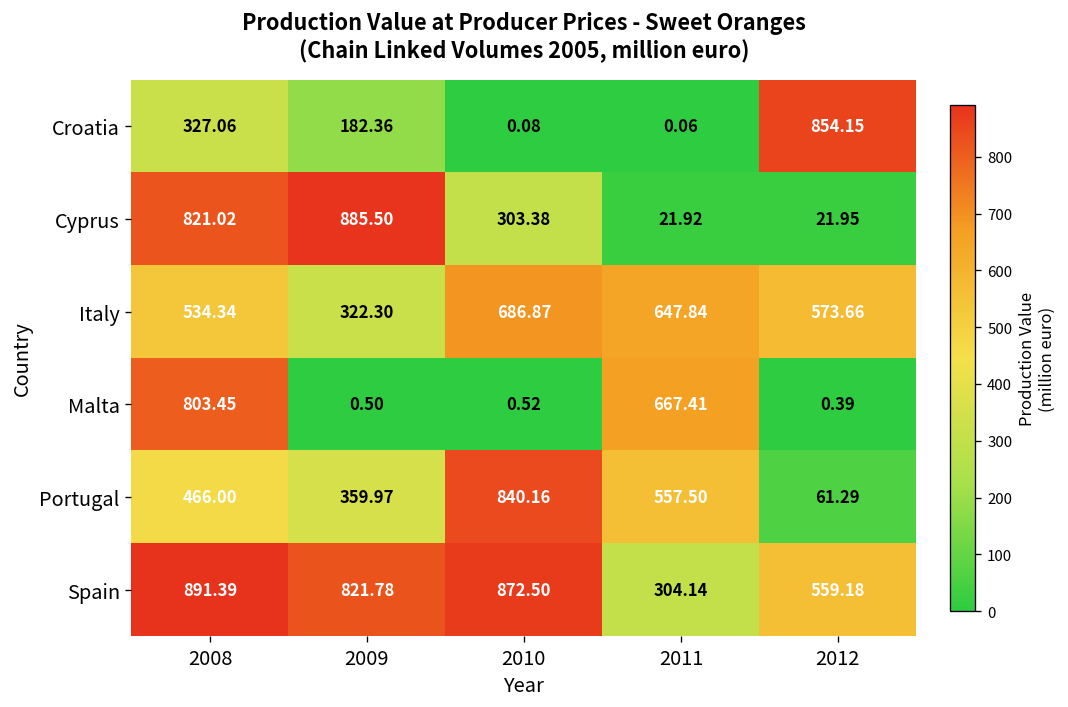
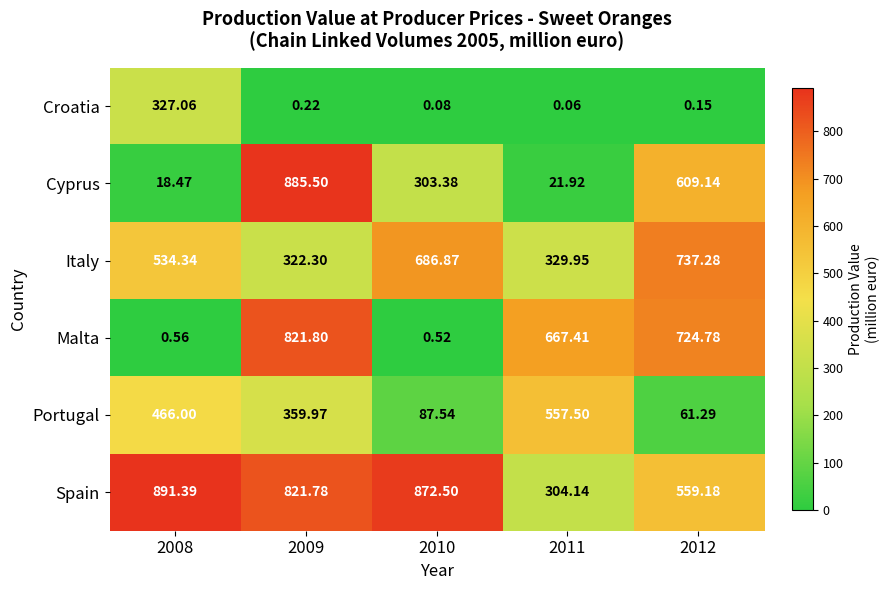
  {
    "Croatia": {
      "2008": 327.06,
-     "2009": 182.36,
+     "2009": 0.22,
      "2010": 0.08,
      "2011": 0.06,
-     "2012": 854.15
+     "2012": 0.15
    },
    "Cyprus": {
-     "2008": 821.02,
+     "2008": 18.47,
      "2009": 885.50,
      "2010": 303.38,
      "2011": 21.92,
-     "2012": 21.95
+     "2012": 609.14
    },
    "Italy": {
      "2008": 534.34,
      "2009": 322.30,
      "2010": 686.87,
-     "2011": 647.84,
-     "2012": 573.66
+     "2011": 329.95,
+     "2012": 737.28
    },
    "Malta": {
-     "2008": 803.45,
-     "2009": 0.50,
+     "2008": 0.56,
+     "2009": 821.80,
      "2010": 0.52,
      "2011": 667.41,
-     "2012": 0.39
+     "2012": 724.78
    },
    "Portugal": {
      "2008": 466.00,
      "2009": 359.97,
-     "2010": 840.16,
+     "2010": 87.54,
      "2011": 557.50,
      "2012": 61.29
    },
    "Spain": {
      "2008": 891.39,
      "2009": 821.78,
      "2010": 872.50,
      "2011": 304.14,
      "2012": 559.18
    }
  }
